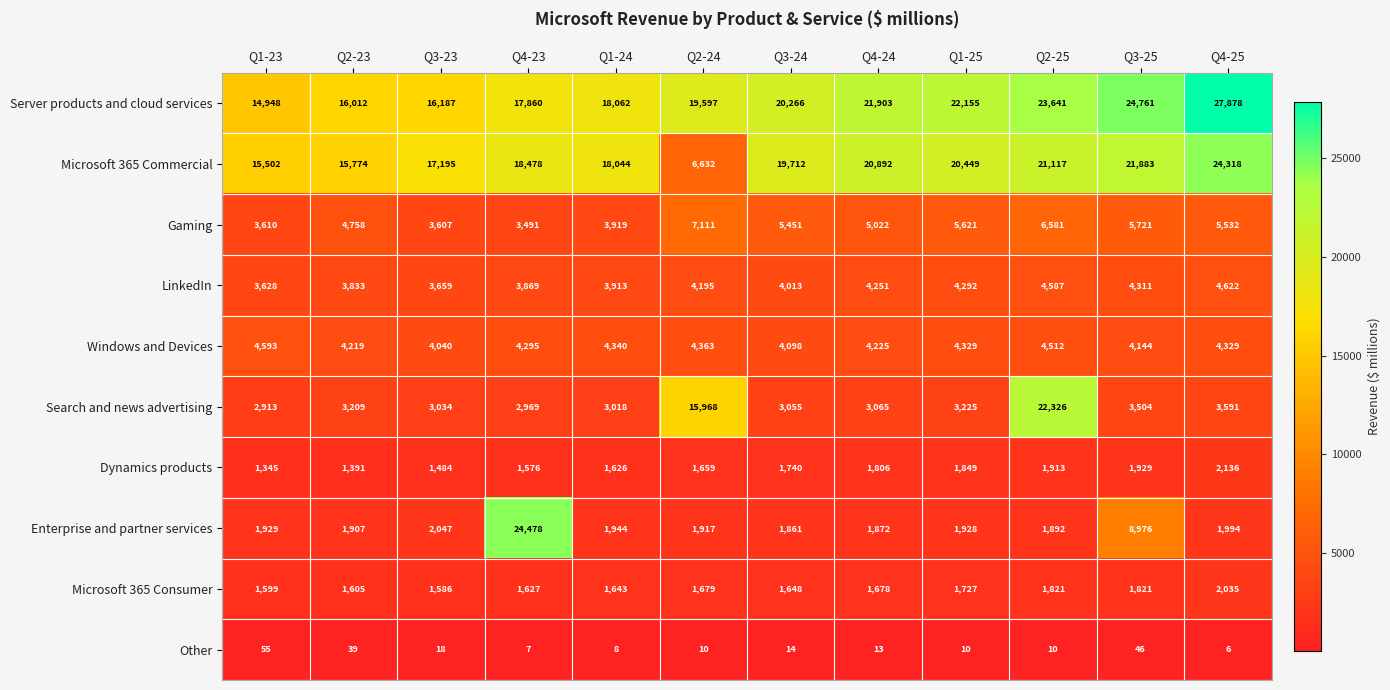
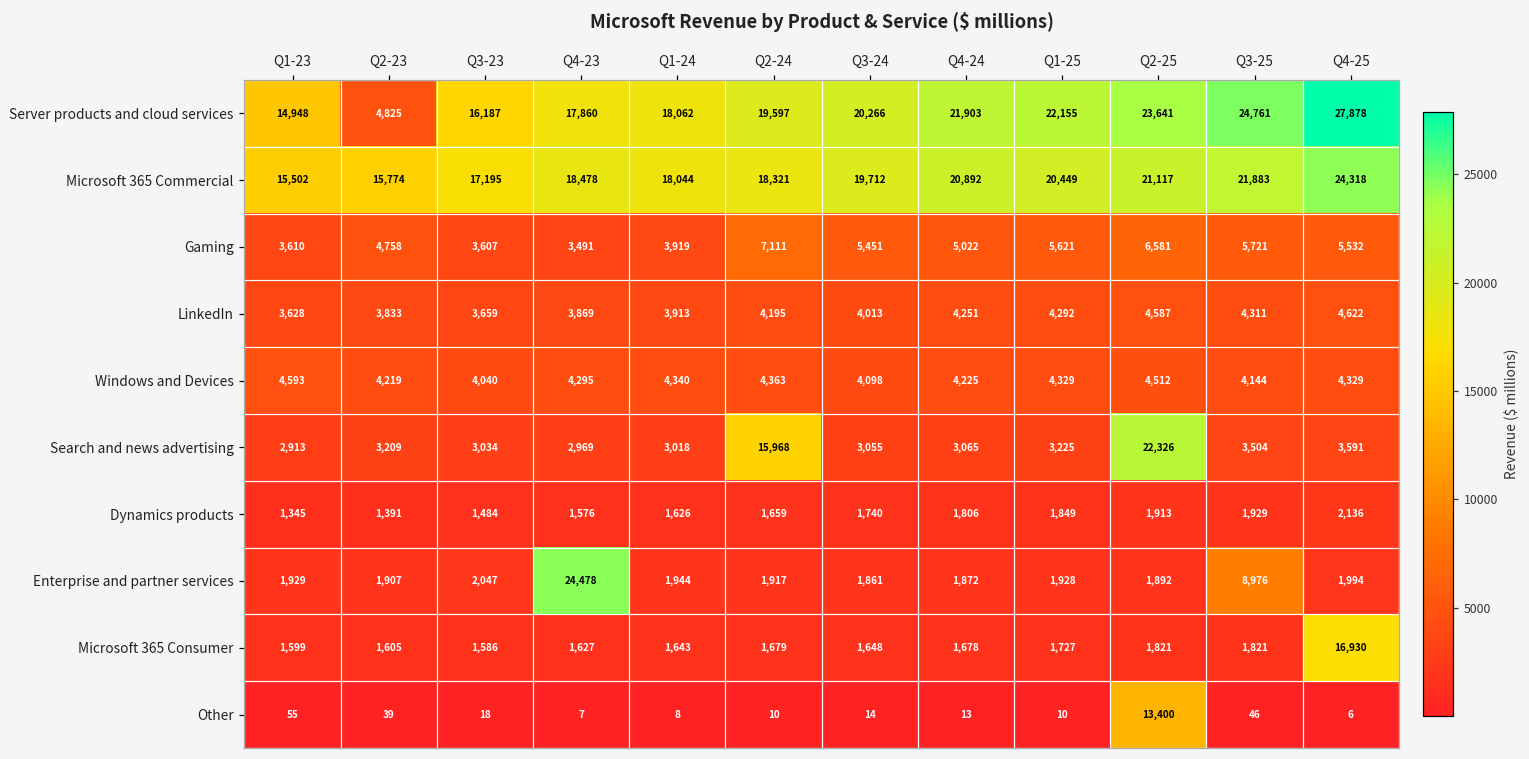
  {
    "Server products and cloud services": {
      "Q1-23": "14,948",
-     "Q2-23": "16,012",
+     "Q2-23": "4,825",
      "Q3-23": "16,187",
      "Q4-23": "17,860",
      "Q1-24": "18,062",
      "Q2-24": "19,597",
      "Q3-24": "20,266",
      "Q4-24": "21,903",
      "Q1-25": "22,155",
      "Q2-25": "23,641",
      "Q3-25": "24,761",
      "Q4-25": "27,878"
    },
    "Microsoft 365 Commercial": {
      "Q1-23": "15,502",
      "Q2-23": "15,774",
      "Q3-23": "17,195",
      "Q4-23": "18,478",
      "Q1-24": "18,044",
-     "Q2-24": "6,632",
+     "Q2-24": "18,321",
      "Q3-24": "19,712",
      "Q4-24": "20,892",
      "Q1-25": "20,449",
      "Q2-25": "21,117",
      "Q3-25": "21,883",
      "Q4-25": "24,318"
    },
    "Gaming": {
      "Q1-23": "3,610",
      "Q2-23": "4,758",
      "Q3-23": "3,607",
      "Q4-23": "3,491",
      "Q1-24": "3,919",
      "Q2-24": "7,111",
      "Q3-24": "5,451",
      "Q4-24": "5,022",
      "Q1-25": "5,621",
      "Q2-25": "6,581",
      "Q3-25": "5,721",
      "Q4-25": "5,532"
    },
    "LinkedIn": {
      "Q1-23": "3,628",
      "Q2-23": "3,833",
      "Q3-23": "3,659",
      "Q4-23": "3,869",
      "Q1-24": "3,913",
      "Q2-24": "4,195",
      "Q3-24": "4,013",
      "Q4-24": "4,251",
      "Q1-25": "4,292",
      "Q2-25": "4,587",
      "Q3-25": "4,311",
      "Q4-25": "4,622"
    },
    "Windows and Devices": {
      "Q1-23": "4,593",
      "Q2-23": "4,219",
      "Q3-23": "4,040",
      "Q4-23": "4,295",
      "Q1-24": "4,340",
      "Q2-24": "4,363",
      "Q3-24": "4,098",
      "Q4-24": "4,225",
      "Q1-25": "4,329",
      "Q2-25": "4,512",
      "Q3-25": "4,144",
      "Q4-25": "4,329"
    },
    "Search and news advertising": {
      "Q1-23": "2,913",
      "Q2-23": "3,209",
      "Q3-23": "3,034",
      "Q4-23": "2,969",
      "Q1-24": "3,018",
      "Q2-24": "15,968",
      "Q3-24": "3,055",
      "Q4-24": "3,065",
      "Q1-25": "3,225",
      "Q2-25": "22,326",
      "Q3-25": "3,504",
      "Q4-25": "3,591"
    },
    "Dynamics products": {
      "Q1-23": "1,345",
      "Q2-23": "1,391",
      "Q3-23": "1,484",
      "Q4-23": "1,576",
      "Q1-24": "1,626",
      "Q2-24": "1,659",
      "Q3-24": "1,740",
      "Q4-24": "1,806",
      "Q1-25": "1,849",
      "Q2-25": "1,913",
      "Q3-25": "1,929",
      "Q4-25": "2,136"
    },
    "Enterprise and partner services": {
      "Q1-23": "1,929",
      "Q2-23": "1,907",
      "Q3-23": "2,047",
      "Q4-23": "24,478",
      "Q1-24": "1,944",
      "Q2-24": "1,917",
      "Q3-24": "1,861",
      "Q4-24": "1,872",
      "Q1-25": "1,928",
      "Q2-25": "1,892",
      "Q3-25": "8,976",
      "Q4-25": "1,994"
    },
    "Microsoft 365 Consumer": {
      "Q1-23": "1,599",
      "Q2-23": "1,605",
      "Q3-23": "1,586",
      "Q4-23": "1,627",
      "Q1-24": "1,643",
      "Q2-24": "1,679",
      "Q3-24": "1,648",
      "Q4-24": "1,678",
      "Q1-25": "1,727",
      "Q2-25": "1,821",
      "Q3-25": "1,821",
-     "Q4-25": "2,035"
+     "Q4-25": "16,930"
    },
    "Other": {
      "Q1-23": "55",
      "Q2-23": "39",
      "Q3-23": "18",
      "Q4-23": "7",
      "Q1-24": "8",
      "Q2-24": "10",
      "Q3-24": "14",
      "Q4-24": "13",
      "Q1-25": "10",
-     "Q2-25": "10",
+     "Q2-25": "13,400",
      "Q3-25": "46",
      "Q4-25": "6"
    }
  }
